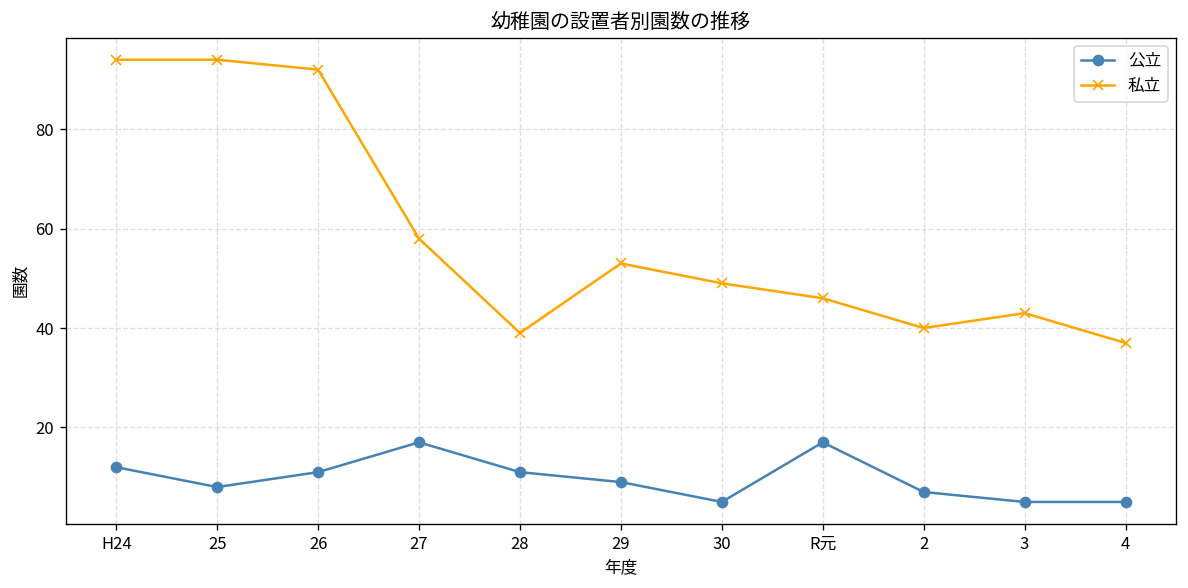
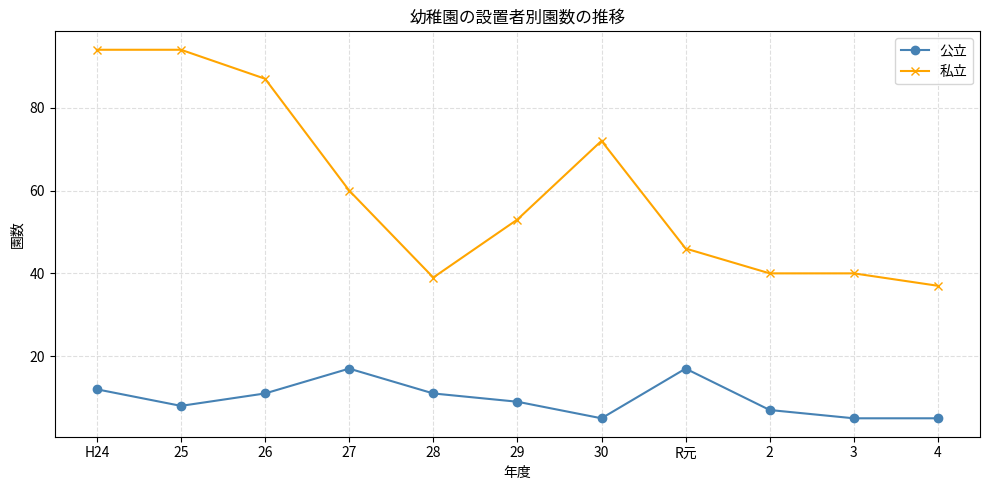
  {
    "公立": {
      "H24": 12,
      "25": 8,
      "26": 11,
      "27": 17,
      "28": 11,
      "29": 9,
      "30": 5,
      "R元": 17,
      "2": 7,
      "3": 5,
      "4": 5
    },
    "私立": {
      "H24": 94,
      "25": 94,
-     "26": 92,
-     "27": 58,
+     "26": 87,
+     "27": 60,
      "28": 39,
      "29": 53,
-     "30": 49,
+     "30": 72,
      "R元": 46,
      "2": 40,
-     "3": 43,
+     "3": 40,
      "4": 37
    }
  }
